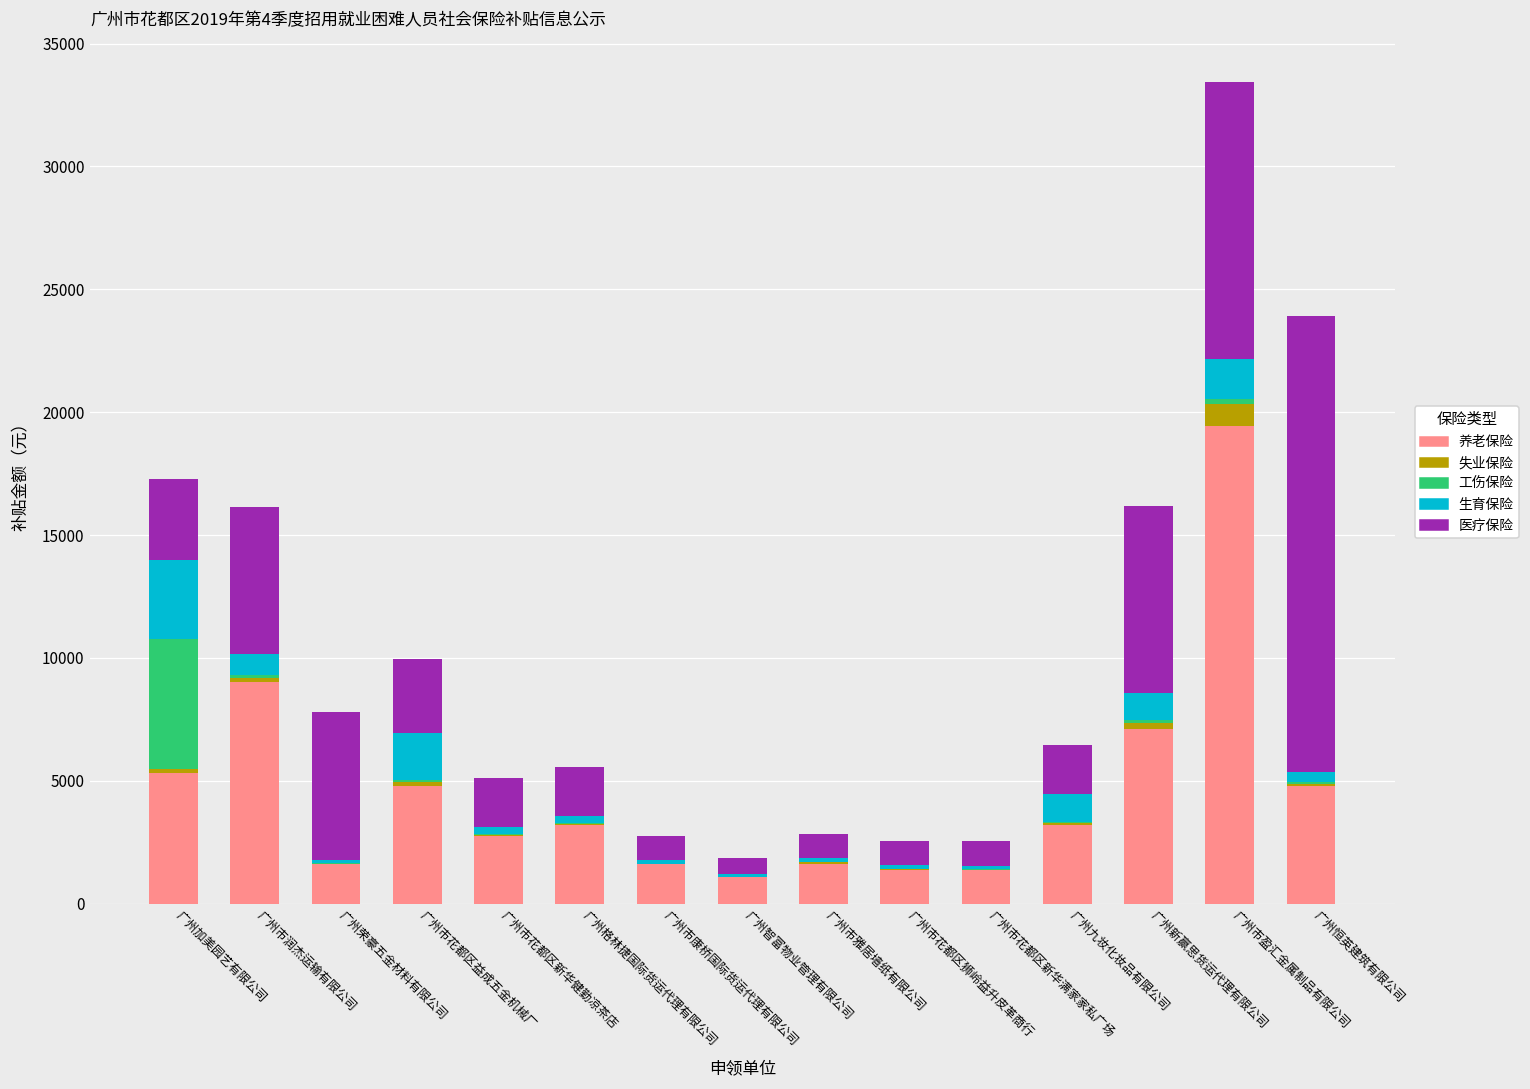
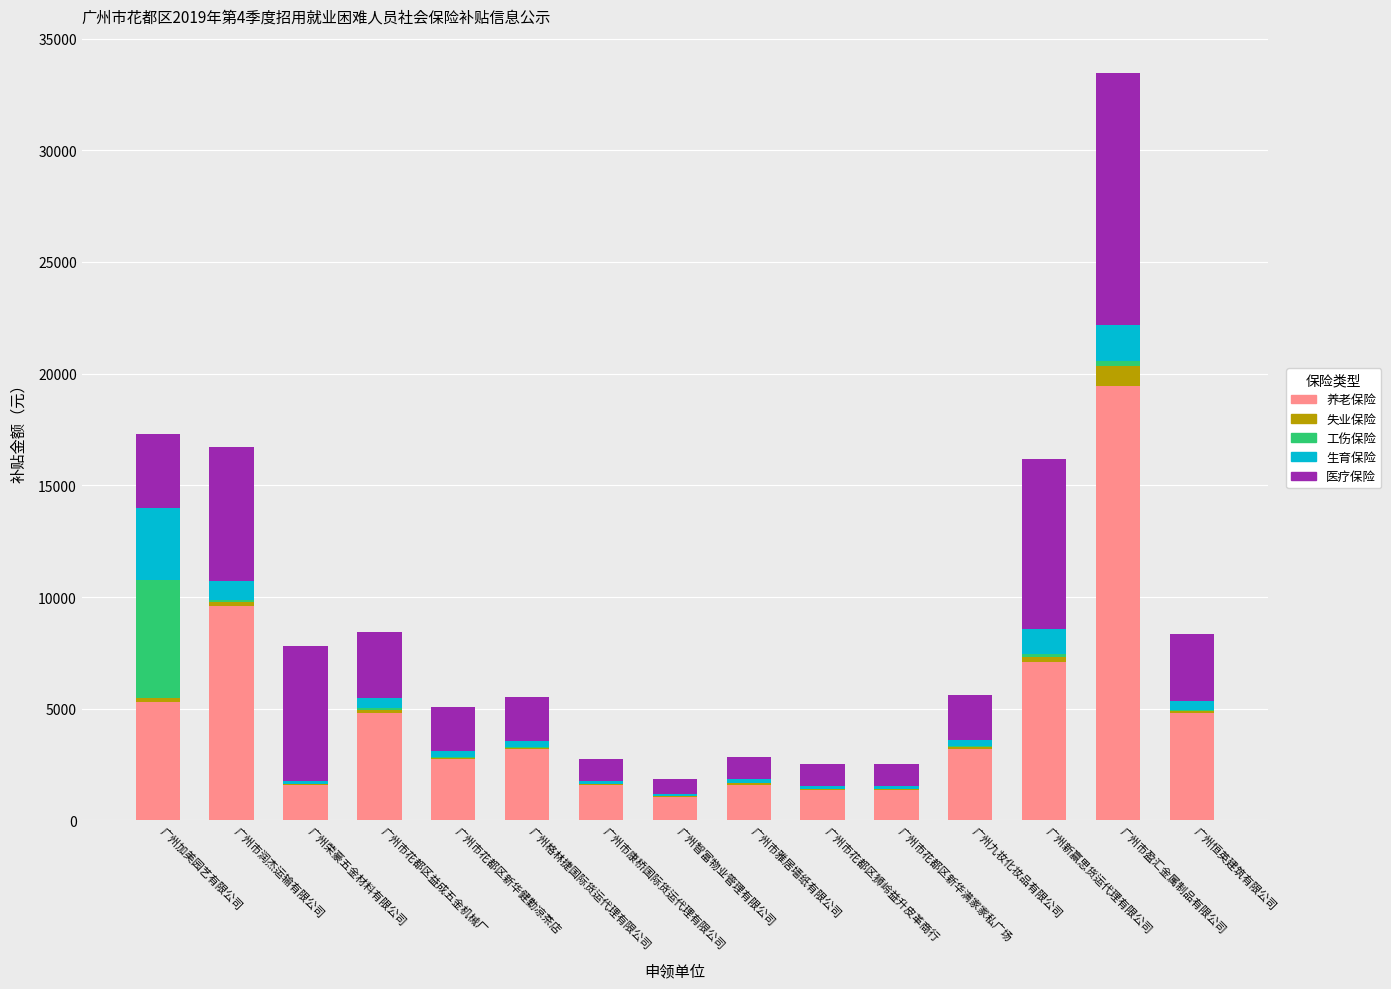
  {
    "养老保险": {
      "广州加美园艺有限公司": 5300,
-     "广州市润杰运输有限公司": 9000,
+     "广州市润杰运输有限公司": 9600,
      "广州荣豪五金材料有限公司": 1600,
      "广州市花都区益成五金机械厂": 4800,
      "广州市花都区新华健勤凉茶店": 2700,
      "广州格林捷国际货运代理有限公司": 3200,
      "广州市康桥国际货运代理有限公司": 1600,
      "广州智富物业管理有限公司": 1100,
      "广州市雅居墙纸有限公司": 1600,
      "广州市花都区狮岭益升皮革商行": 1400,
      "广州市花都区新华满家家私广场": 1400,
      "广州九妆化妆品有限公司": 3200,
      "广州新赢思货运代理有限公司": 7100,
      "广州市盈汇金属制品有限公司": 19400,
      "广州恒英建筑有限公司": 4800
    },
    "失业保险": {
      "广州加美园艺有限公司": 200,
      "广州市润杰运输有限公司": 200,
      "广州市花都区益成五金机械厂": 200,
      "广州新赢思货运代理有限公司": 200,
      "广州市盈汇金属制品有限公司": 900
    },
    "工伤保险": {
      "广州加美园艺有限公司": 5300,
      "广州新赢思货运代理有限公司": 100,
      "广州市盈汇金属制品有限公司": 200
    },
    "生育保险": {
      "广州加美园艺有限公司": 3200,
      "广州市润杰运输有限公司": 900,
      "广州荣豪五金材料有限公司": 100,
-     "广州市花都区益成五金机械厂": 1900,
+     "广州市花都区益成五金机械厂": 400,
      "广州市花都区新华健勤凉茶店": 300,
      "广州格林捷国际货运代理有限公司": 300,
      "广州市康桥国际货运代理有限公司": 100,
      "广州市雅居墙纸有限公司": 100,
      "广州市花都区狮岭益升皮革商行": 100,
      "广州市花都区新华满家家私广场": 100,
-     "广州九妆化妆品有限公司": 1100,
+     "广州九妆化妆品有限公司": 300,
      "广州新赢思货运代理有限公司": 1100,
      "广州市盈汇金属制品有限公司": 1600,
      "广州恒英建筑有限公司": 400
    },
    "医疗保险": {
      "广州加美园艺有限公司": 3300,
      "广州市润杰运输有限公司": 6000,
      "广州荣豪五金材料有限公司": 6000,
      "广州市花都区益成五金机械厂": 3000,
      "广州市花都区新华健勤凉茶店": 2000,
      "广州格林捷国际货运代理有限公司": 2000,
      "广州市康桥国际货运代理有限公司": 1000,
      "广州智富物业管理有限公司": 700,
      "广州市雅居墙纸有限公司": 1000,
      "广州市花都区狮岭益升皮革商行": 1000,
      "广州市花都区新华满家家私广场": 1000,
      "广州九妆化妆品有限公司": 2000,
      "广州新赢思货运代理有限公司": 7600,
      "广州市盈汇金属制品有限公司": 11300,
-     "广州恒英建筑有限公司": 18600
+     "广州恒英建筑有限公司": 3000
    }
  }
